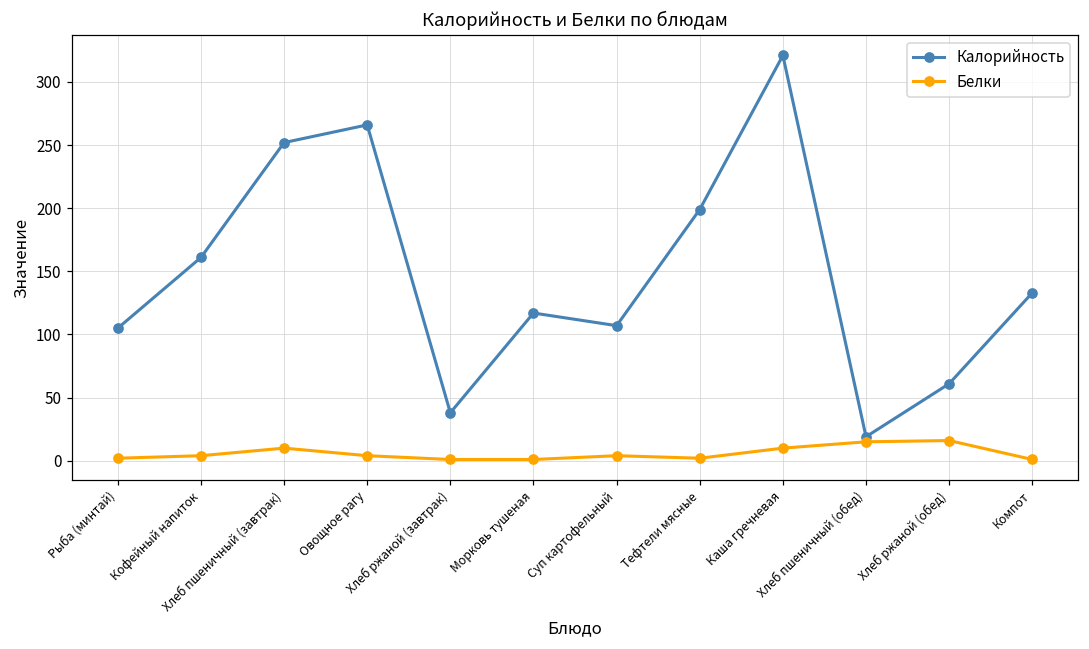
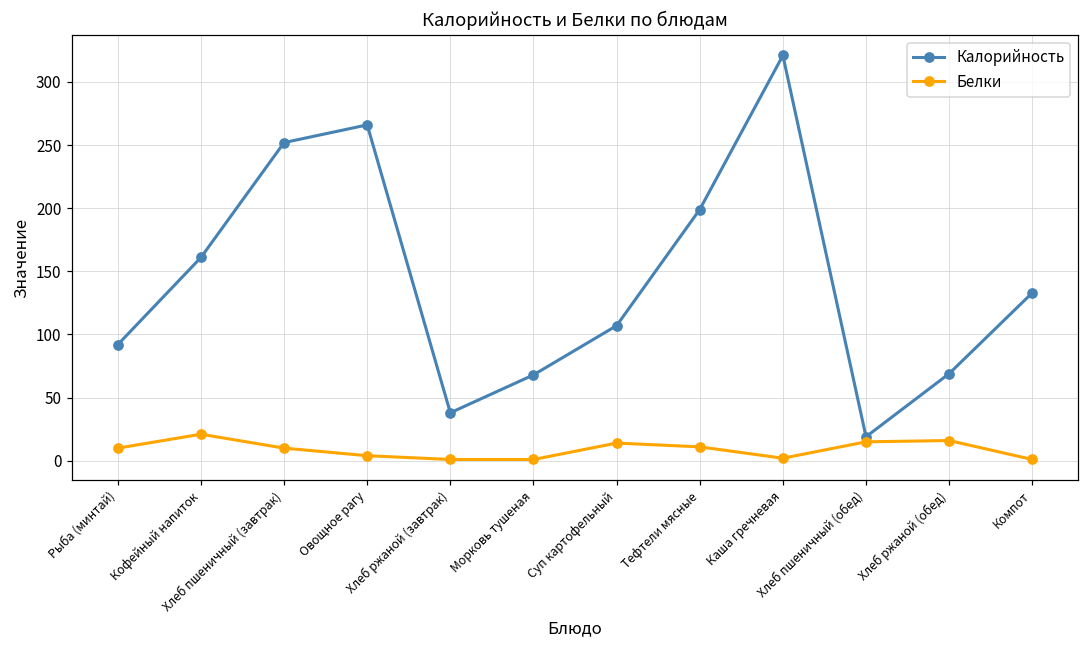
  {
    "Калорийность": {
-     "Рыба (минтай)": 105,
+     "Рыба (минтай)": 92,
      "Кофейный напиток": 161,
      "Хлеб пшеничный (завтрак)": 252,
      "Овощное рагу": 266,
      "Хлеб ржаной (завтрак)": 38,
-     "Морковь тушеная": 117,
+     "Морковь тушеная": 68,
      "Суп картофельный": 107,
      "Тефтели мясные": 199,
      "Каша гречневая": 321,
      "Хлеб пшеничный (обед)": 19,
-     "Хлеб ржаной (обед)": 61,
+     "Хлеб ржаной (обед)": 69,
      "Компот": 133
    },
    "Белки": {
-     "Рыба (минтай)": 2,
-     "Кофейный напиток": 4,
+     "Рыба (минтай)": 10,
+     "Кофейный напиток": 21,
      "Хлеб пшеничный (завтрак)": 10,
      "Овощное рагу": 4,
      "Хлеб ржаной (завтрак)": 1,
      "Морковь тушеная": 1,
-     "Суп картофельный": 4,
-     "Тефтели мясные": 2,
-     "Каша гречневая": 10,
+     "Суп картофельный": 14,
+     "Тефтели мясные": 11,
+     "Каша гречневая": 2,
      "Хлеб пшеничный (обед)": 15,
      "Хлеб ржаной (обед)": 16,
      "Компот": 1
    }
  }
